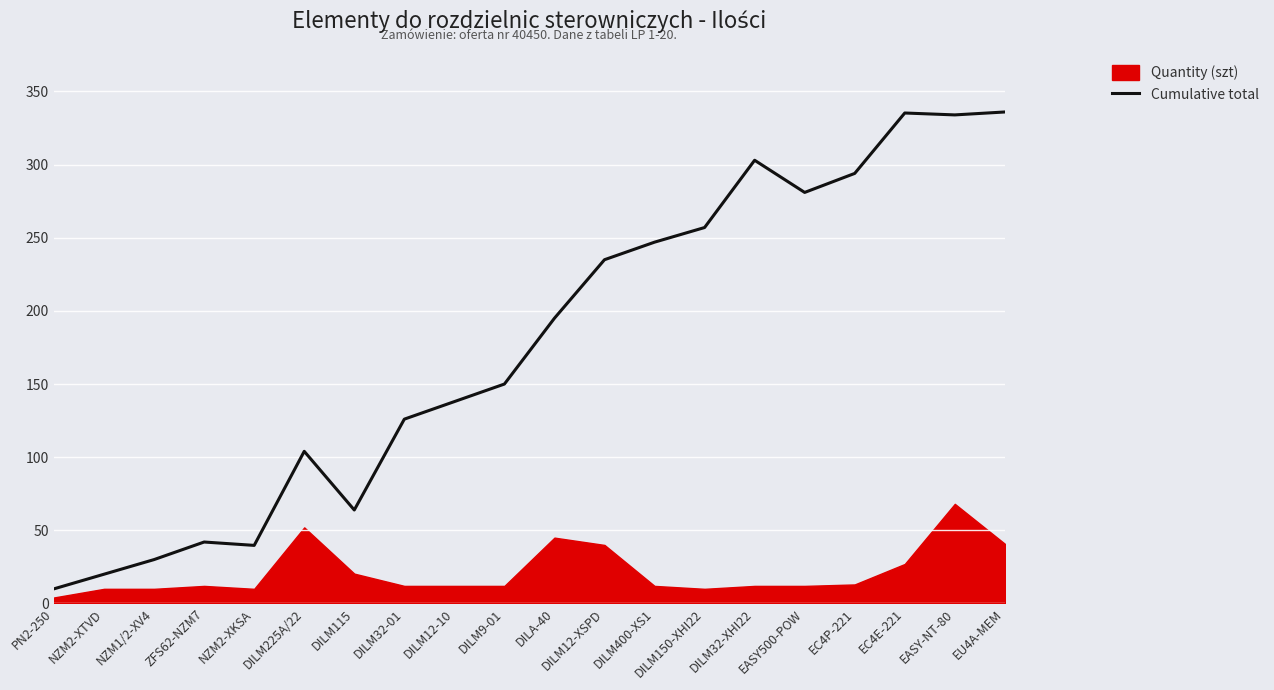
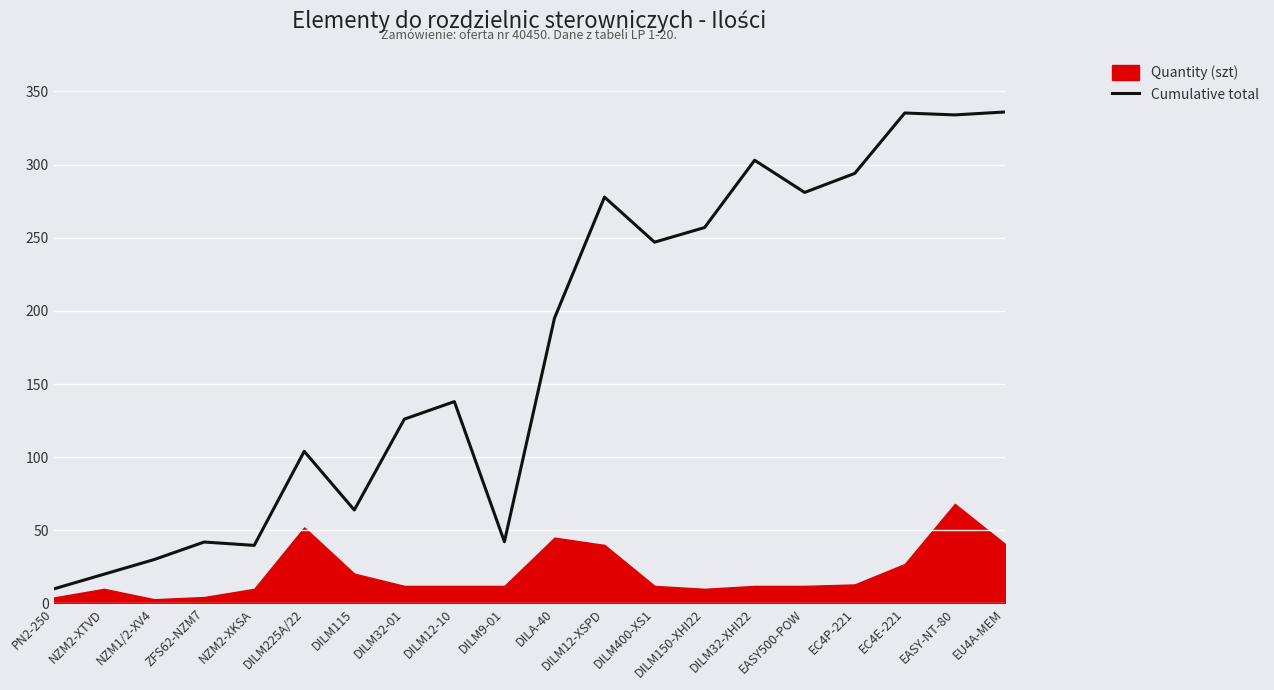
  {
    "Cumulative total": {
      "PN2-250": 10,
      "NZM2-XTVD": 20,
      "NZM1/2-XV4": 30,
      "ZFS62-NZM7": 42,
      "NZM2-XKSA": 40,
      "DILM225A/22": 104,
      "DILM115": 64,
      "DILM32-01": 126,
      "DILM12-10": 138,
-     "DILM9-01": 150,
+     "DILM9-01": 42,
      "DILA-40": 195,
-     "DILM12-XSPD": 235,
+     "DILM12-XSPD": 278,
      "DILM400-XS1": 247,
      "DILM150-XHI22": 257,
      "DILM32-XHI22": 303,
      "EASY500-POW": 281,
      "EC4P-221": 294,
      "EC4E-221": 335,
      "EASY-NT-80": 334,
      "EU4A-MEM": 336
    },
    "Quantity (szt)": {
      "PN2-250": 4,
      "NZM2-XTVD": 10,
-     "NZM1/2-XV4": 10,
-     "ZFS62-NZM7": 12,
+     "NZM1/2-XV4": 3,
+     "ZFS62-NZM7": 4,
      "NZM2-XKSA": 10,
      "DILM225A/22": 52,
      "DILM115": 20,
      "DILM32-01": 12,
      "DILM12-10": 12,
      "DILM9-01": 12,
      "DILA-40": 45,
      "DILM12-XSPD": 40,
      "DILM400-XS1": 12,
      "DILM150-XHI22": 10,
      "DILM32-XHI22": 12,
      "EASY500-POW": 12,
      "EC4P-221": 13,
      "EC4E-221": 27,
      "EASY-NT-80": 68,
      "EU4A-MEM": 41
    }
  }
